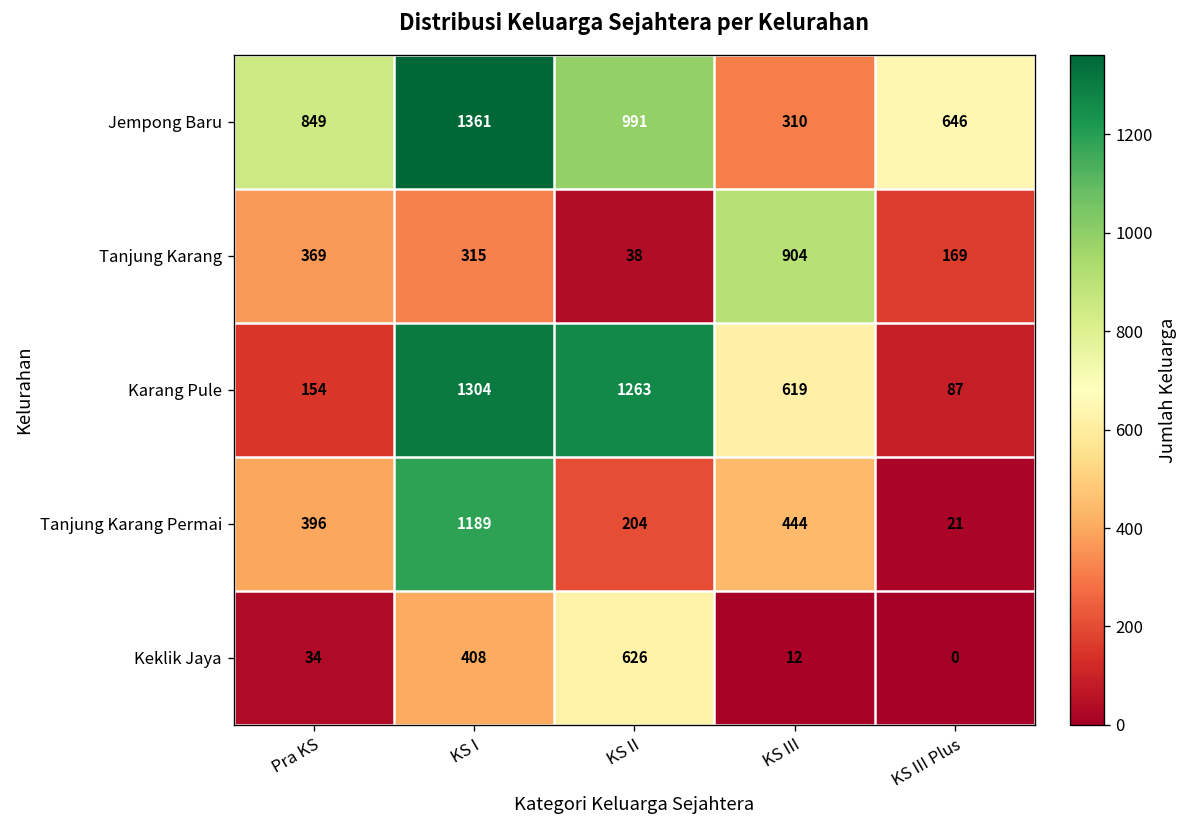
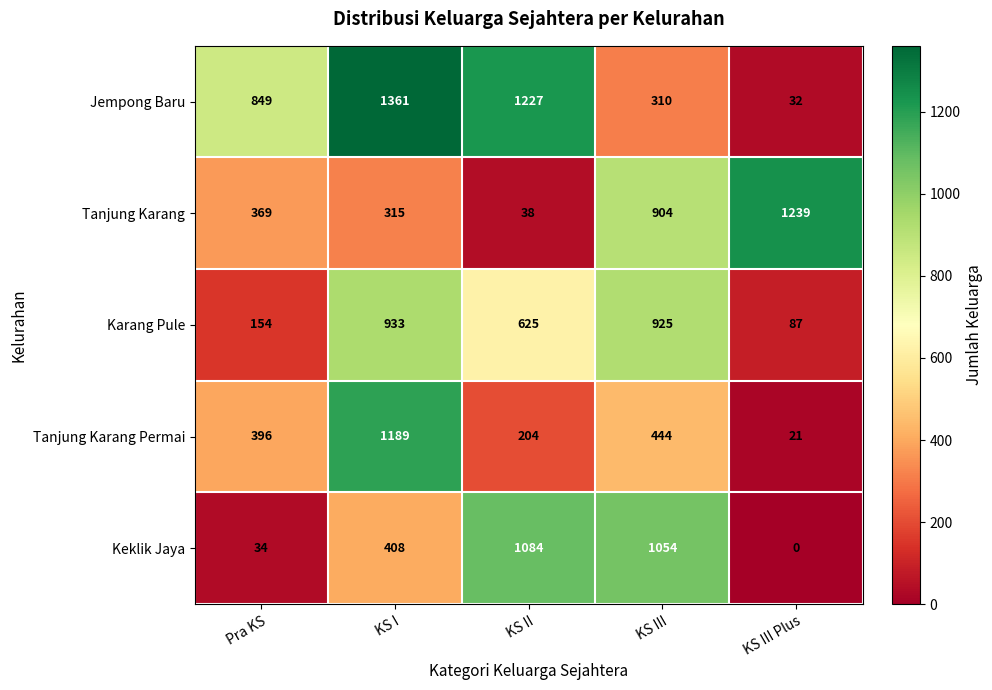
  {
    "Jempong Baru": {
      "Pra KS": 849,
      "KS I": 1361,
-     "KS II": 991,
+     "KS II": 1227,
      "KS III": 310,
-     "KS III Plus": 646
+     "KS III Plus": 32
    },
    "Tanjung Karang": {
      "Pra KS": 369,
      "KS I": 315,
      "KS II": 38,
      "KS III": 904,
-     "KS III Plus": 169
+     "KS III Plus": 1239
    },
    "Karang Pule": {
      "Pra KS": 154,
-     "KS I": 1304,
-     "KS II": 1263,
-     "KS III": 619,
+     "KS I": 933,
+     "KS II": 625,
+     "KS III": 925,
      "KS III Plus": 87
    },
    "Tanjung Karang Permai": {
      "Pra KS": 396,
      "KS I": 1189,
      "KS II": 204,
      "KS III": 444,
      "KS III Plus": 21
    },
    "Keklik Jaya": {
      "Pra KS": 34,
      "KS I": 408,
-     "KS II": 626,
-     "KS III": 12,
+     "KS II": 1084,
+     "KS III": 1054,
      "KS III Plus": 0
    }
  }
